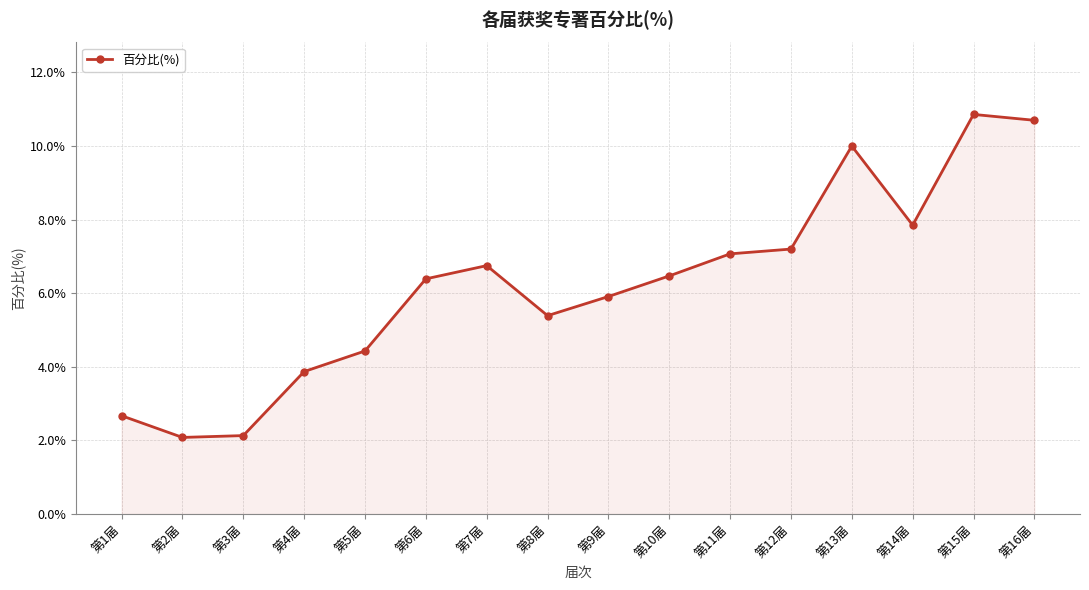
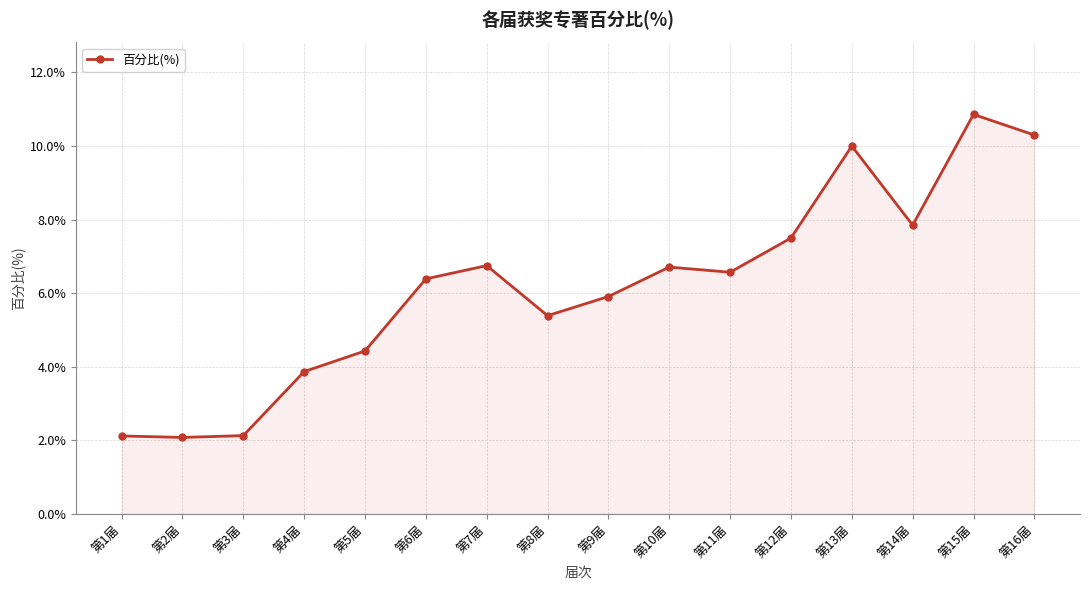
  {
-   "第1届": "2.7%",
+   "第1届": "2.1%",
    "第2届": "2.1%",
    "第3届": "2.1%",
    "第4届": "3.9%",
    "第5届": "4.4%",
    "第6届": "6.4%",
    "第7届": "6.8%",
    "第8届": "5.4%",
    "第9届": "5.9%",
-   "第10届": "6.5%",
-   "第11届": "7.1%",
-   "第12届": "7.2%",
+   "第10届": "6.7%",
+   "第11届": "6.6%",
+   "第12届": "7.5%",
    "第13届": "10.0%",
    "第14届": "7.9%",
    "第15届": "10.9%",
-   "第16届": "10.7%"
+   "第16届": "10.3%"
  }
